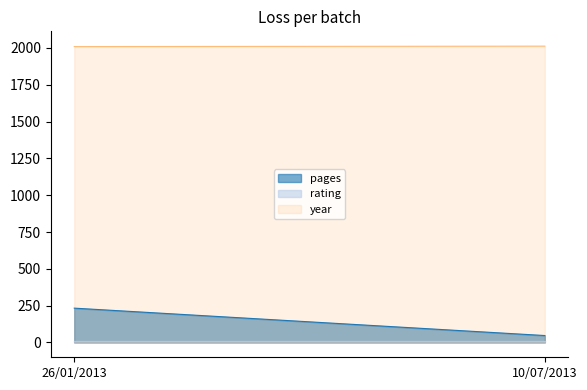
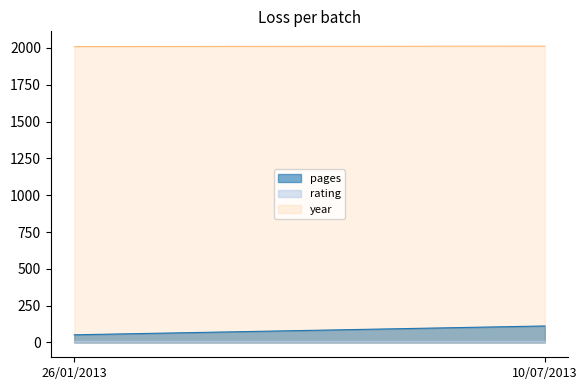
  {
    "pages": {
-     "26/01/2013": 230,
-     "10/07/2013": 50
+     "26/01/2013": 50,
+     "10/07/2013": 110
    },
    "rating": {
      "26/01/2013": 10,
      "10/07/2013": 10
    },
    "year": {
      "26/01/2013": 2010,
      "10/07/2013": 2010
    }
  }
